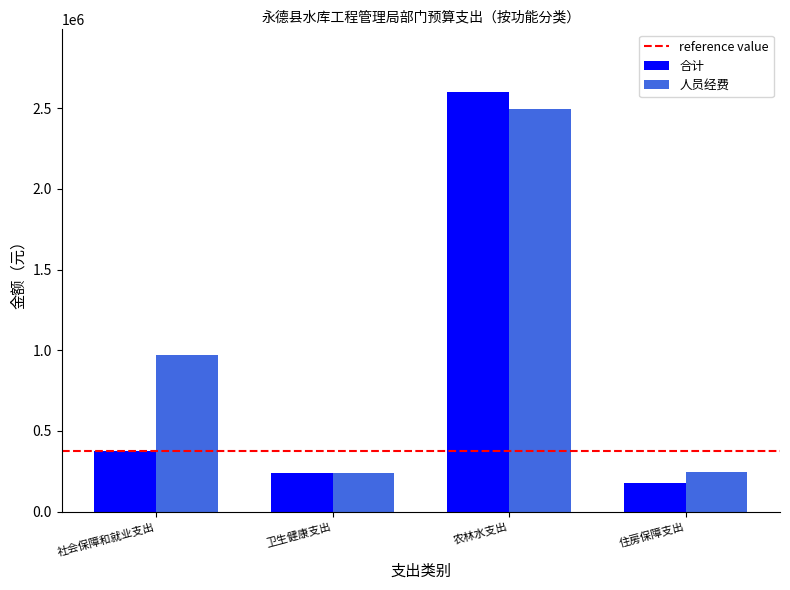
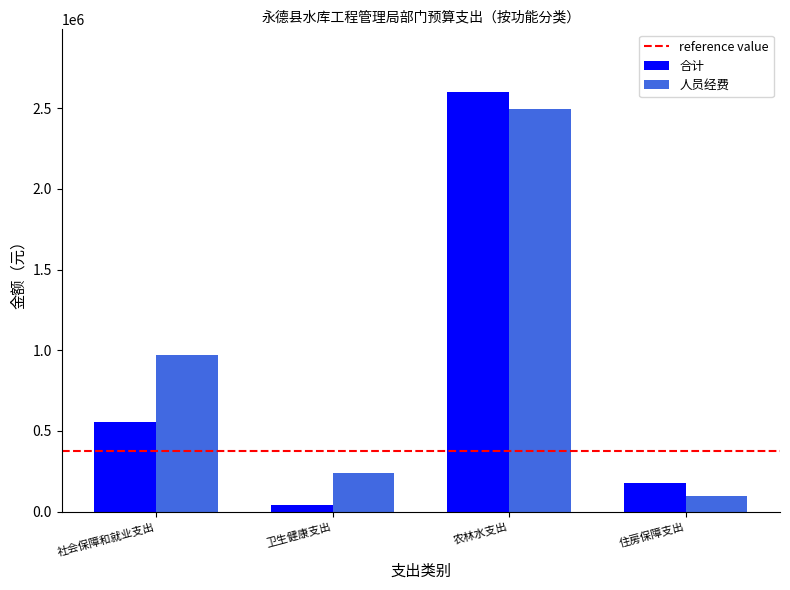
  {
    "合计": {
-     "社会保障和就业支出": 380000,
-     "卫生健康支出": 240000,
+     "社会保障和就业支出": 550000,
+     "卫生健康支出": 40000,
      "农林水支出": 2600000,
      "住房保障支出": 180000
    },
    "人员经费": {
      "社会保障和就业支出": 970000,
      "卫生健康支出": 240000,
      "农林水支出": 2500000,
-     "住房保障支出": 250000
+     "住房保障支出": 100000
    }
  }
